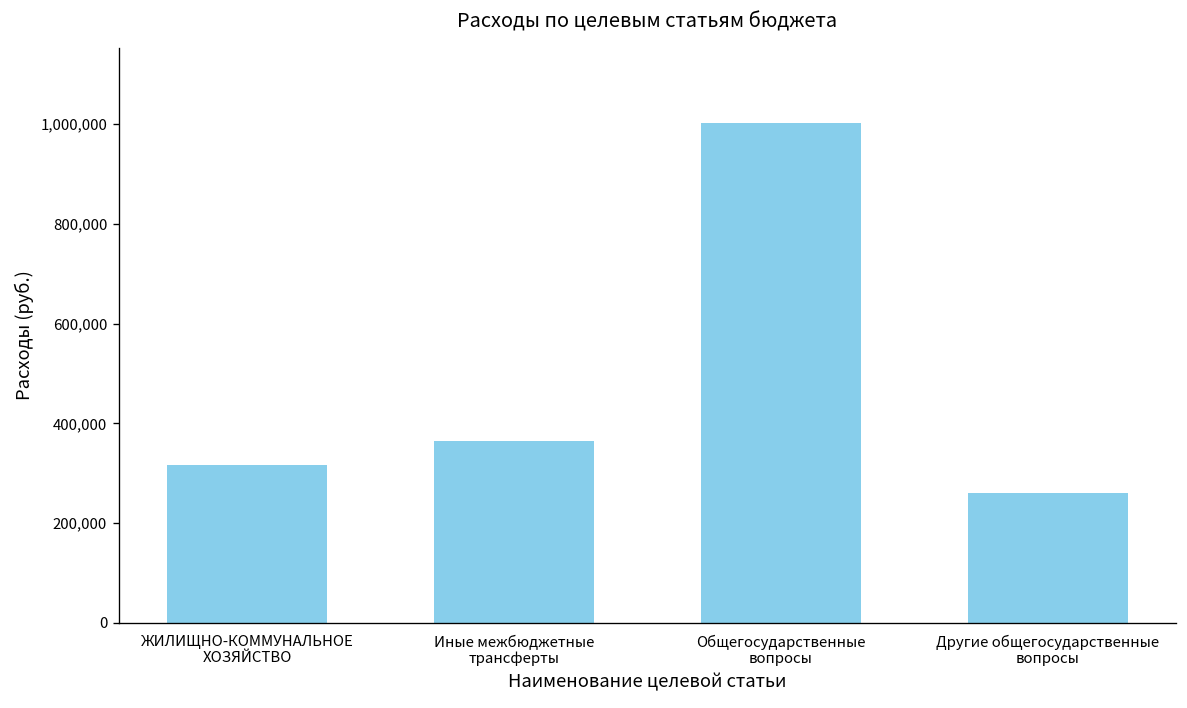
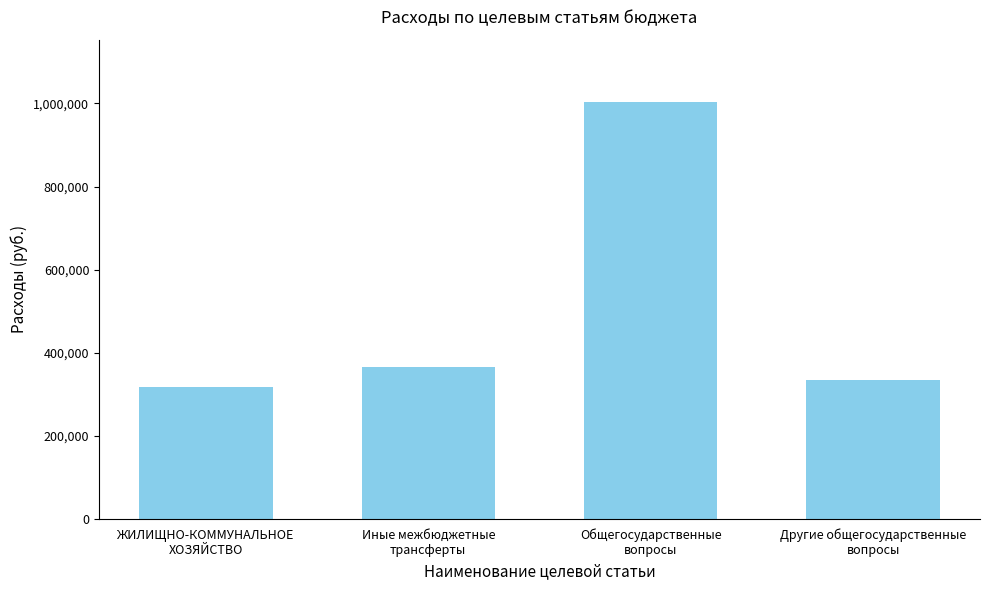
  {
    "ЖИЛИЩНО-КОММУНАЛЬНОЕ ХОЗЯЙСТВО": "320,000",
    "Иные межбюджетные трансферты": "370,000",
    "Общегосударственные вопросы": "1,000,000",
-   "Другие общегосударственные вопросы": "260,000"
+   "Другие общегосударственные вопросы": "330,000"
  }
